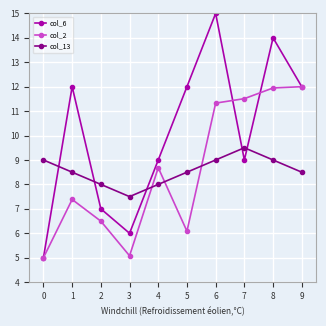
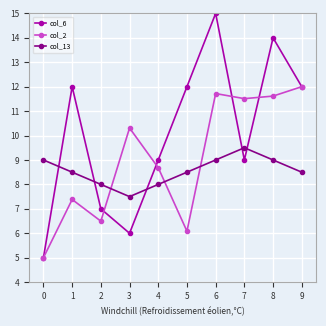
  {
    "col_2": {
      "1": 7.4,
      "2": 6.5,
-     "3": 5.1,
+     "3": 10.3,
      "4": 8.7,
      "5": 6.1,
-     "6": 11.3,
+     "6": 11.7,
      "7": 11.5,
-     "8": 11.9
+     "8": 11.6
    }
  }
